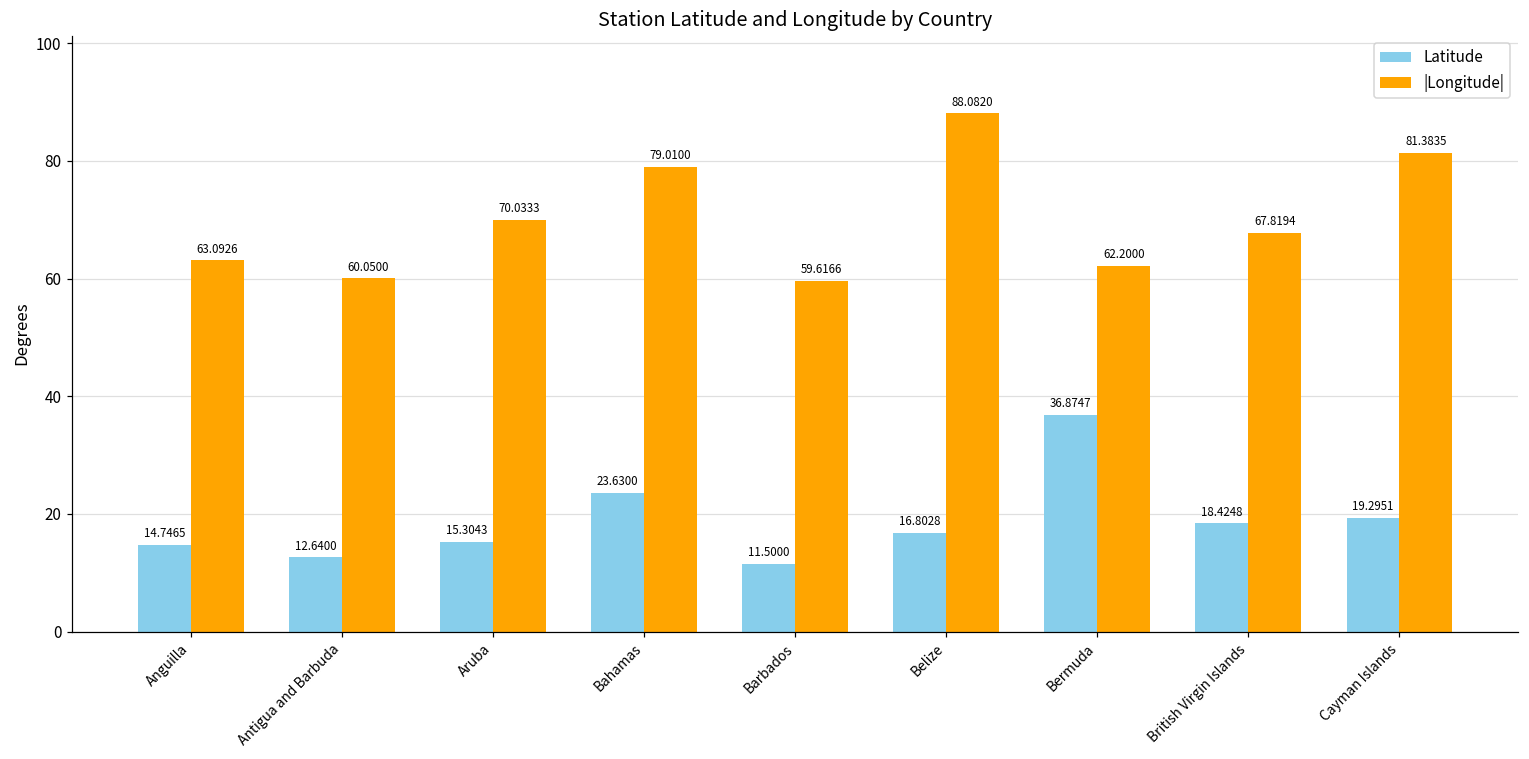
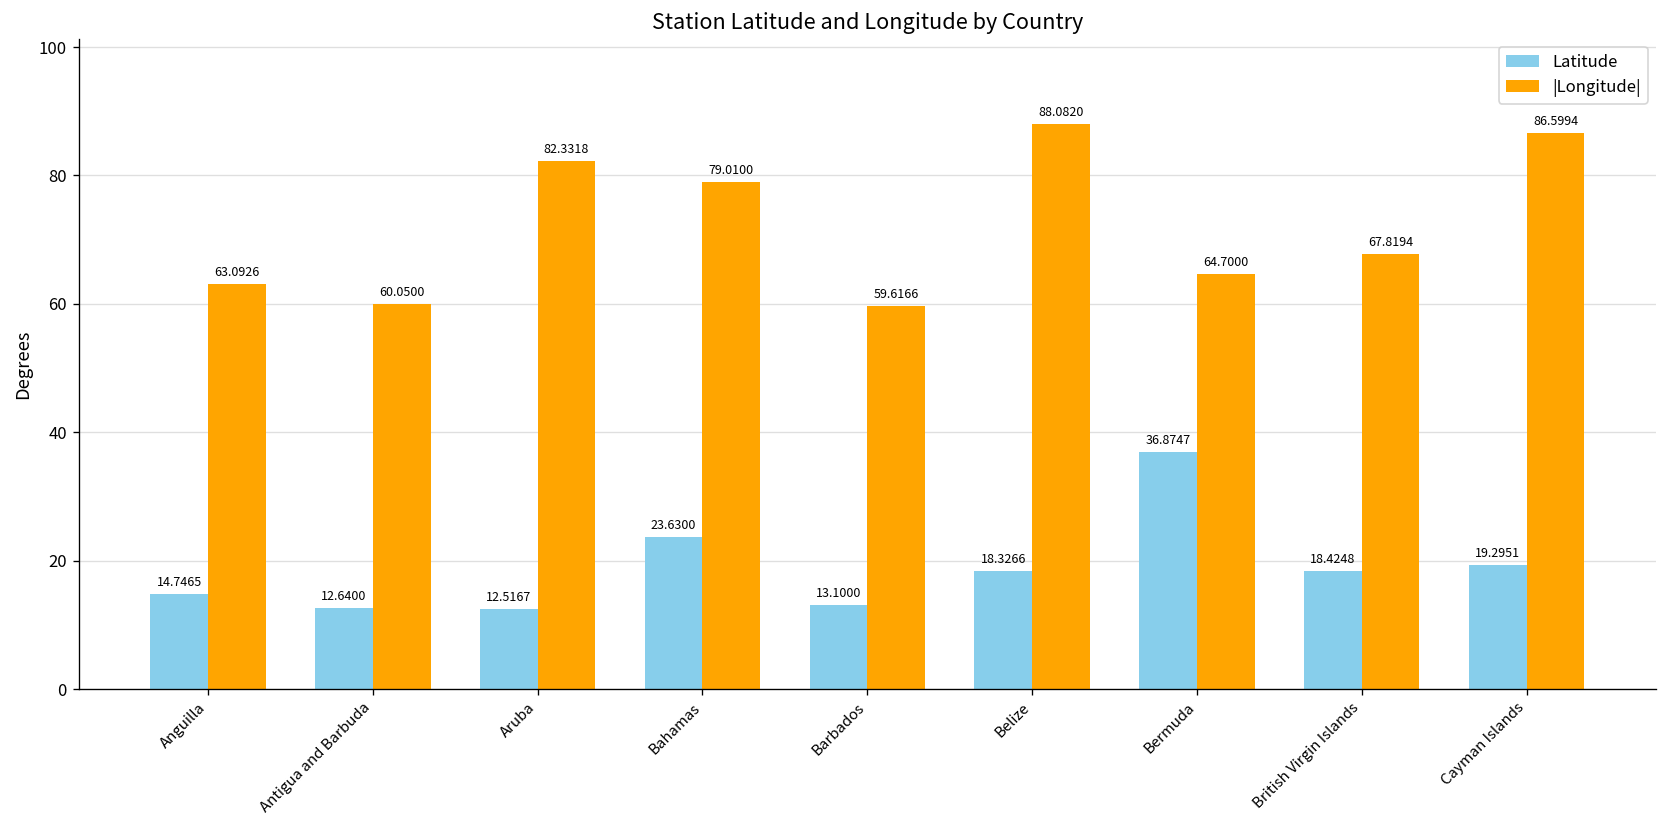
  {
    "Latitude": {
      "Anguilla": 14.7465,
      "Antigua and Barbuda": 12.6400,
-     "Aruba": 15.3043,
+     "Aruba": 12.5167,
      "Bahamas": 23.6300,
-     "Barbados": 11.5000,
-     "Belize": 16.8028,
+     "Barbados": 13.1000,
+     "Belize": 18.3266,
      "Bermuda": 36.8747,
      "British Virgin Islands": 18.4248,
      "Cayman Islands": 19.2951
    },
    "|Longitude|": {
      "Anguilla": 63.0926,
      "Antigua and Barbuda": 60.0500,
-     "Aruba": 70.0333,
+     "Aruba": 82.3318,
      "Bahamas": 79.0100,
      "Barbados": 59.6166,
      "Belize": 88.0820,
-     "Bermuda": 62.2000,
+     "Bermuda": 64.7000,
      "British Virgin Islands": 67.8194,
-     "Cayman Islands": 81.3835
+     "Cayman Islands": 86.5994
    }
  }
